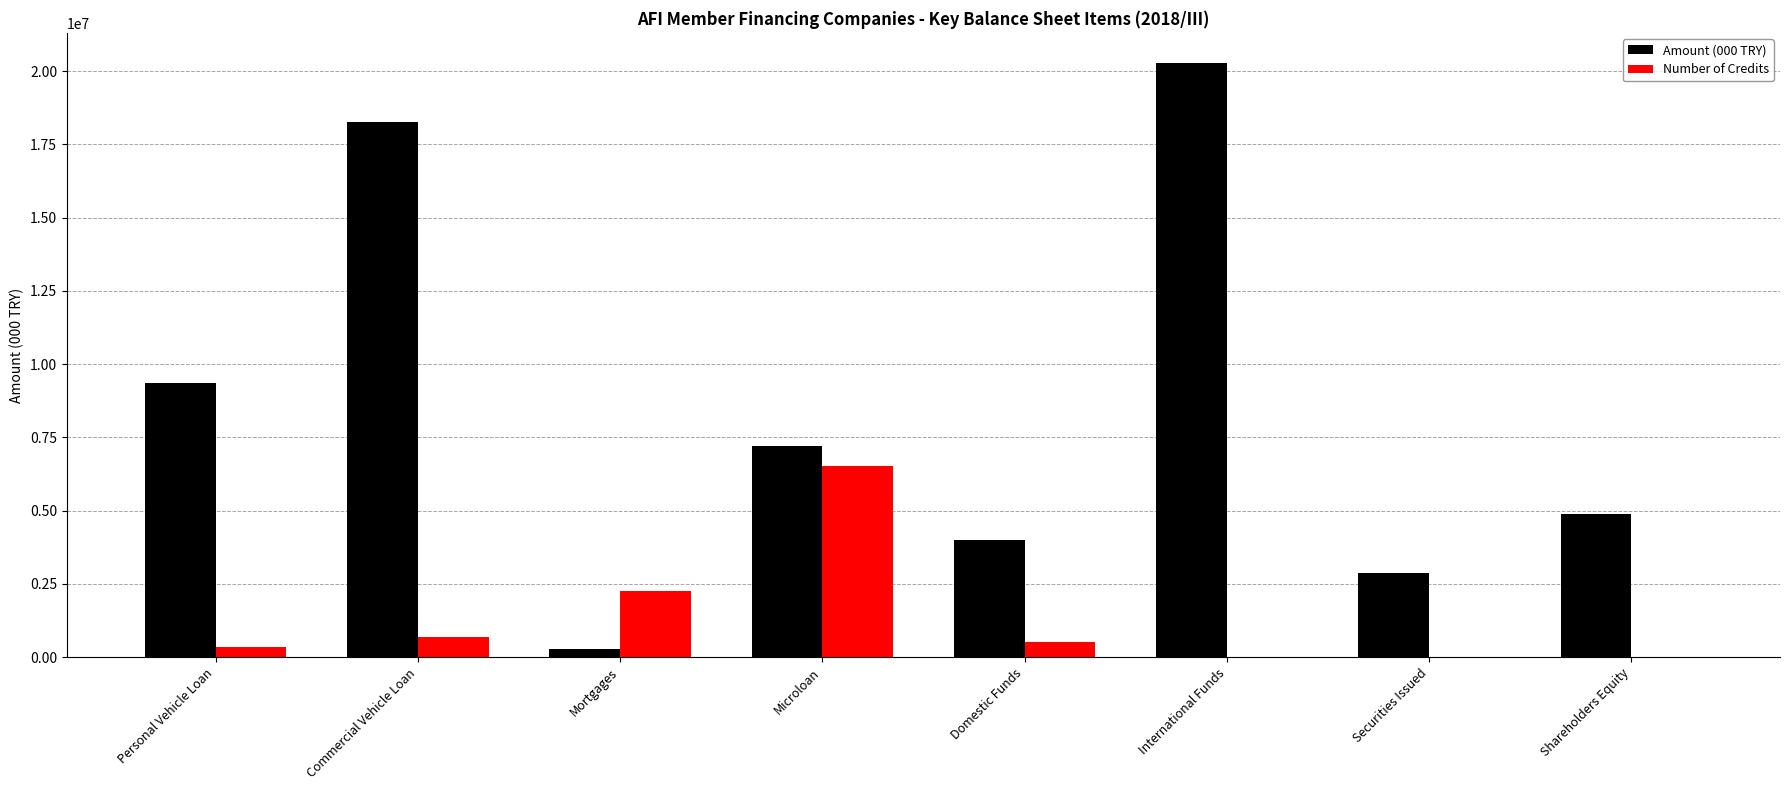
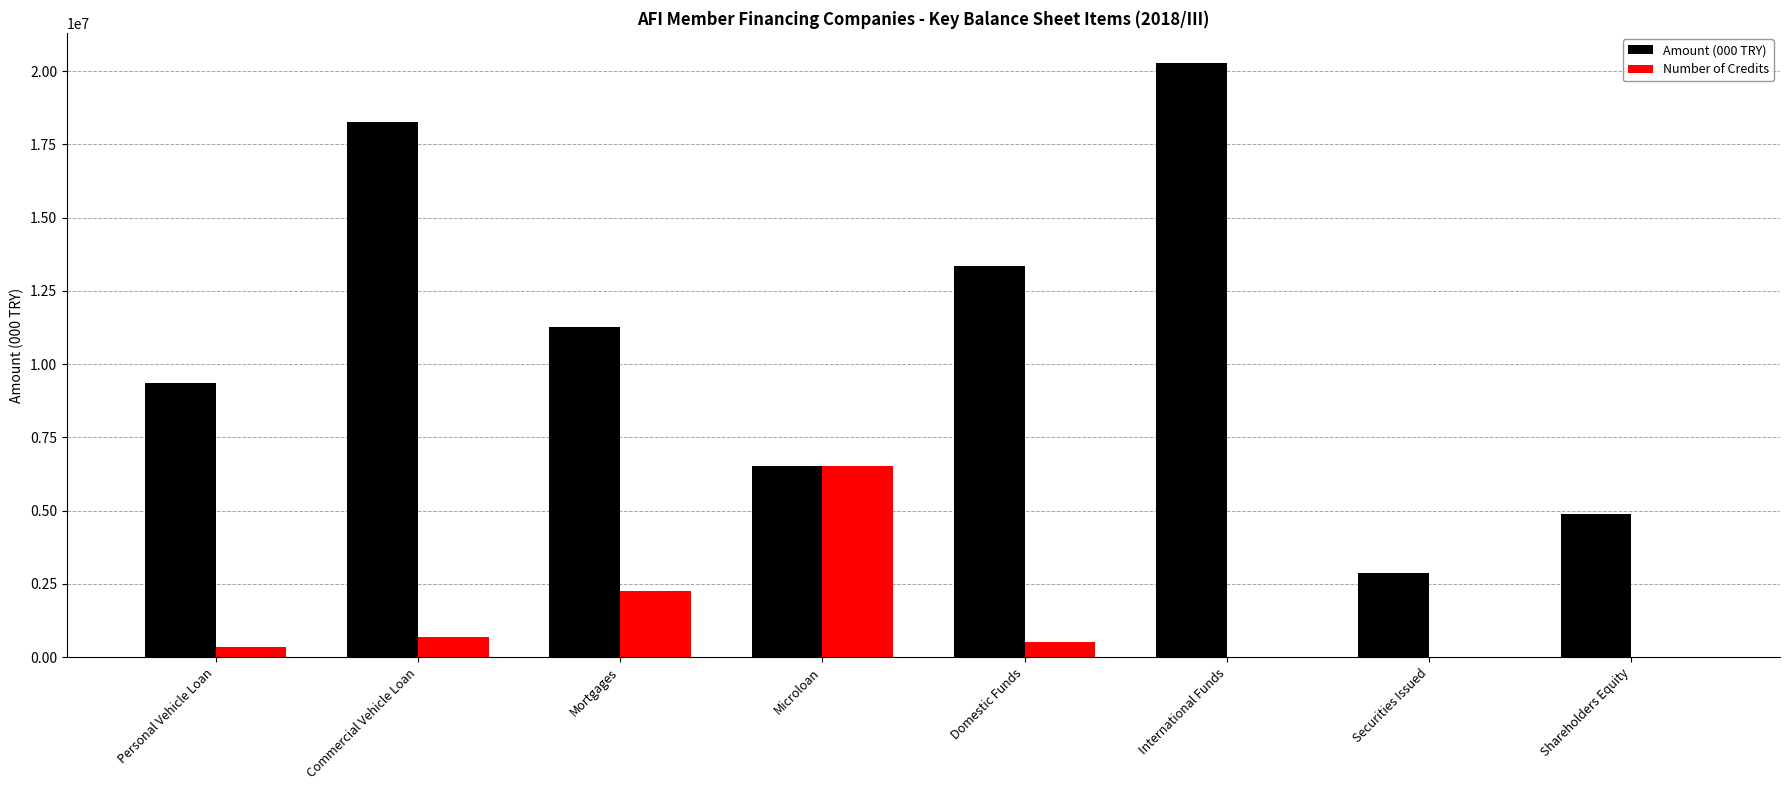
  {
    "Amount (000 TRY)": {
      "Personal Vehicle Loan": 9300000,
      "Commercial Vehicle Loan": 18200000,
-     "Mortgages": 300000,
-     "Microloan": 7200000,
-     "Domestic Funds": 4000000,
+     "Mortgages": 11300000,
+     "Microloan": 6500000,
+     "Domestic Funds": 13400000,
      "International Funds": 20300000,
      "Securities Issued": 2900000,
      "Shareholders Equity": 4900000
    },
    "Number of Credits": {
      "Personal Vehicle Loan": 400000,
      "Commercial Vehicle Loan": 700000,
      "Mortgages": 2300000,
      "Microloan": 6500000,
      "Domestic Funds": 500000,
      "International Funds": 0,
      "Securities Issued": 0,
      "Shareholders Equity": 0
    }
  }
